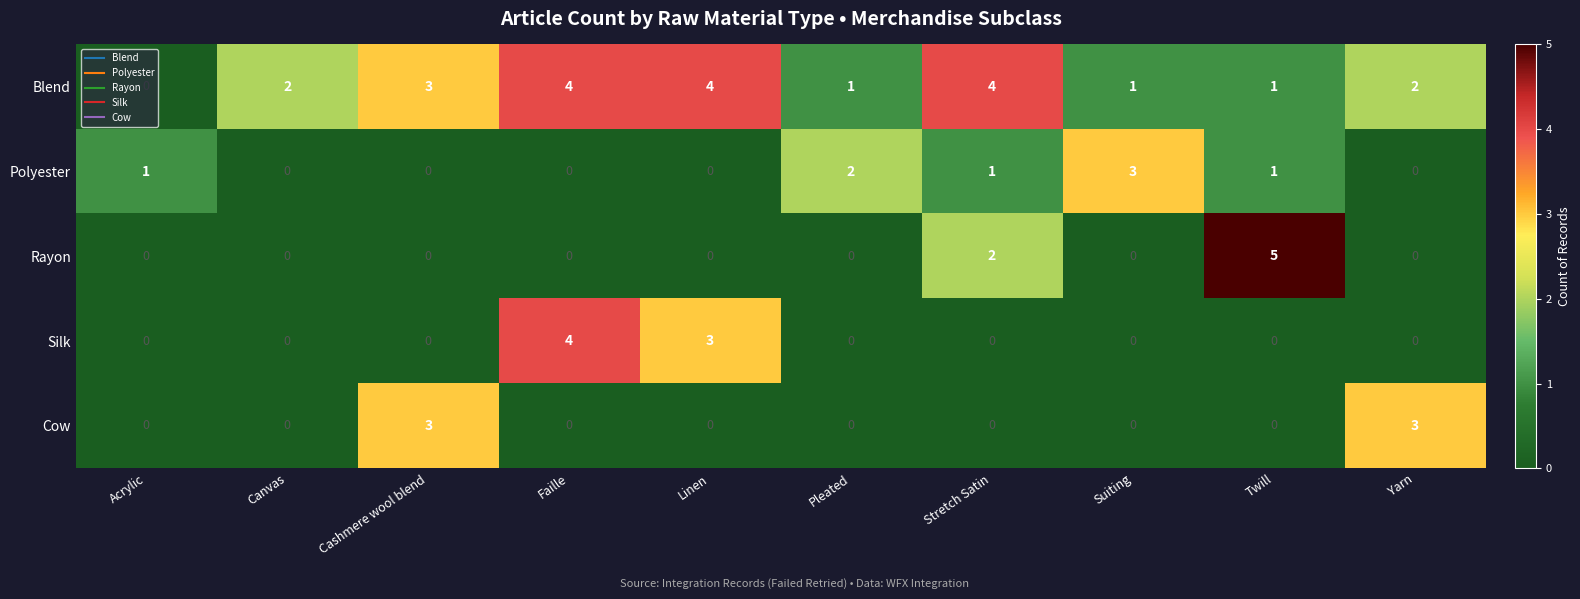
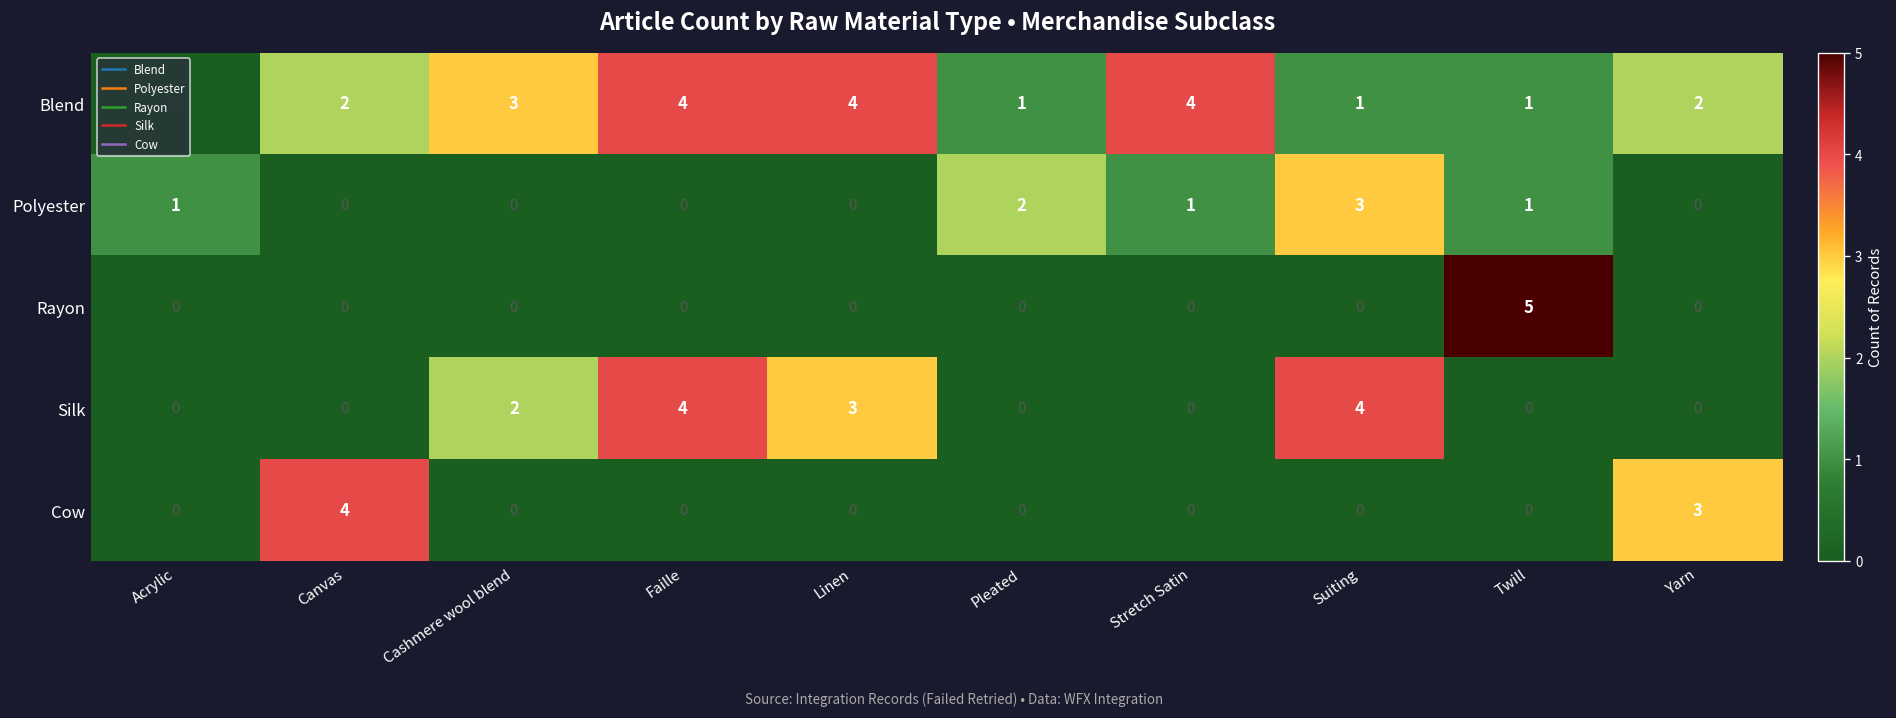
  {
    "Blend": {
      "Canvas": 2,
      "Cashmere wool blend": 3,
      "Faille": 4,
      "Linen": 4,
      "Pleated": 1,
      "Stretch Satin": 4,
      "Suiting": 1,
      "Twill": 1,
      "Yarn": 2
    },
    "Polyester": {
      "Acrylic": 1,
      "Canvas": 0,
      "Cashmere wool blend": 0,
      "Faille": 0,
      "Linen": 0,
      "Pleated": 2,
      "Stretch Satin": 1,
      "Suiting": 3,
      "Twill": 1,
      "Yarn": 0
    },
    "Rayon": {
      "Acrylic": 0,
      "Canvas": 0,
      "Cashmere wool blend": 0,
      "Faille": 0,
      "Linen": 0,
      "Pleated": 0,
-     "Stretch Satin": 2,
+     "Stretch Satin": 0,
      "Suiting": 0,
      "Twill": 5,
      "Yarn": 0
    },
    "Silk": {
      "Acrylic": 0,
      "Canvas": 0,
-     "Cashmere wool blend": 0,
+     "Cashmere wool blend": 2,
      "Faille": 4,
      "Linen": 3,
      "Pleated": 0,
      "Stretch Satin": 0,
-     "Suiting": 0,
+     "Suiting": 4,
      "Twill": 0,
      "Yarn": 0
    },
    "Cow": {
      "Acrylic": 0,
-     "Canvas": 0,
-     "Cashmere wool blend": 3,
+     "Canvas": 4,
+     "Cashmere wool blend": 0,
      "Faille": 0,
      "Linen": 0,
      "Pleated": 0,
      "Stretch Satin": 0,
      "Suiting": 0,
      "Twill": 0,
      "Yarn": 3
    }
  }
